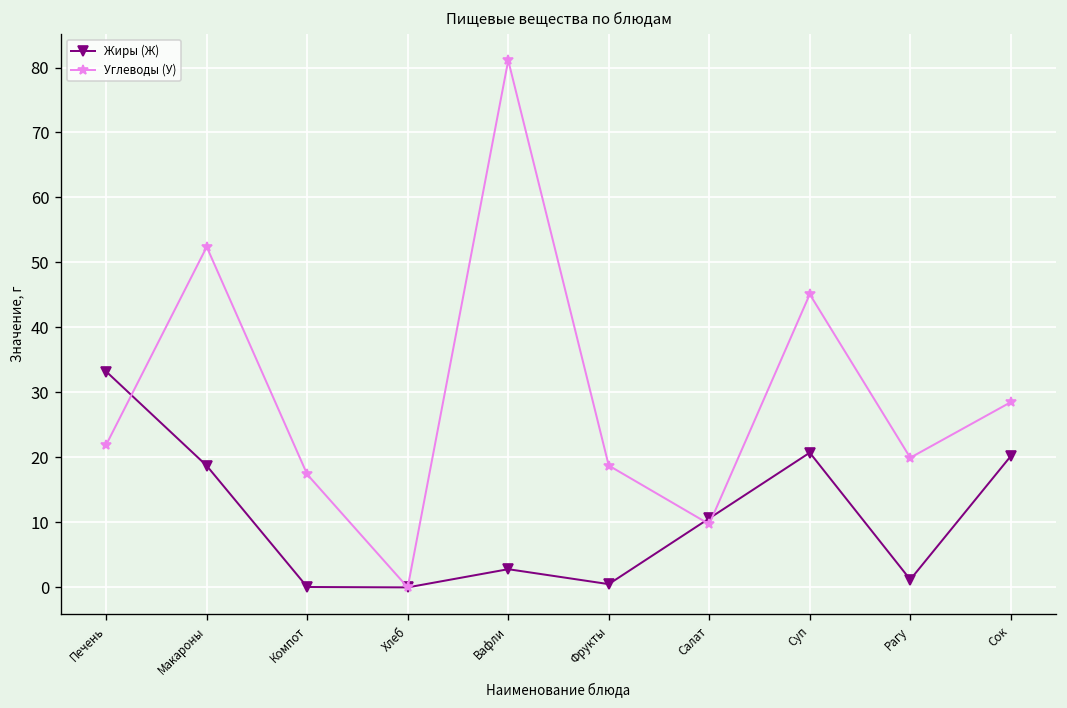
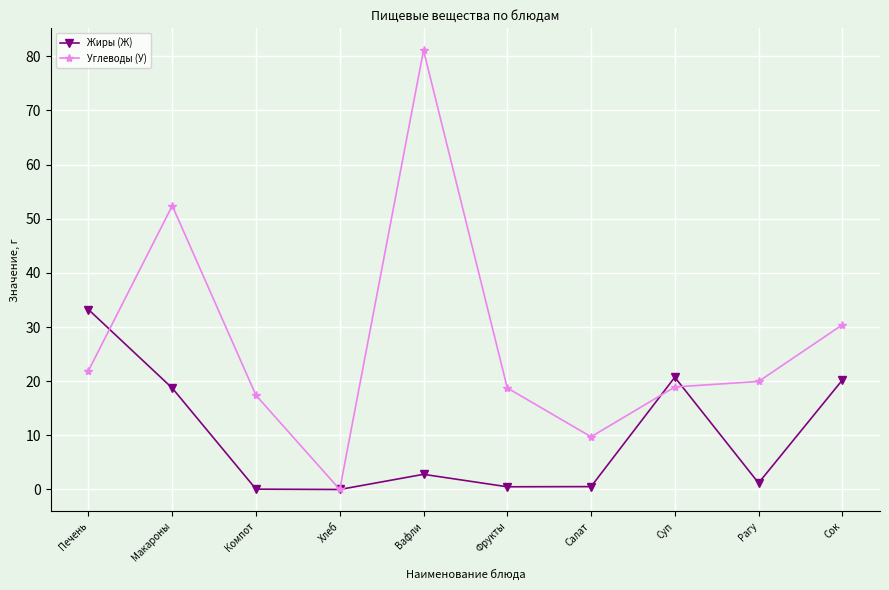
  {
    "Жиры (Ж)": {
      "Печень": 33,
      "Макароны": 19,
      "Компот": 0,
      "Вафли": 3,
      "Фрукты": 1,
-     "Салат": 11,
+     "Салат": 1,
      "Суп": 21,
      "Рагу": 1,
      "Сок": 20
    },
    "Углеводы (У)": {
      "Печень": 22,
      "Макароны": 52,
      "Компот": 17,
      "Вафли": 81,
      "Фрукты": 19,
      "Салат": 10,
-     "Суп": 45,
+     "Суп": 19,
      "Рагу": 20,
-     "Сок": 29
+     "Сок": 30
    }
  }
